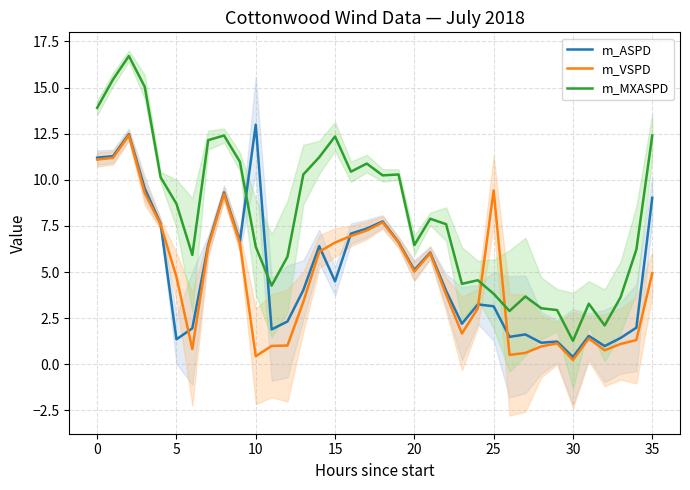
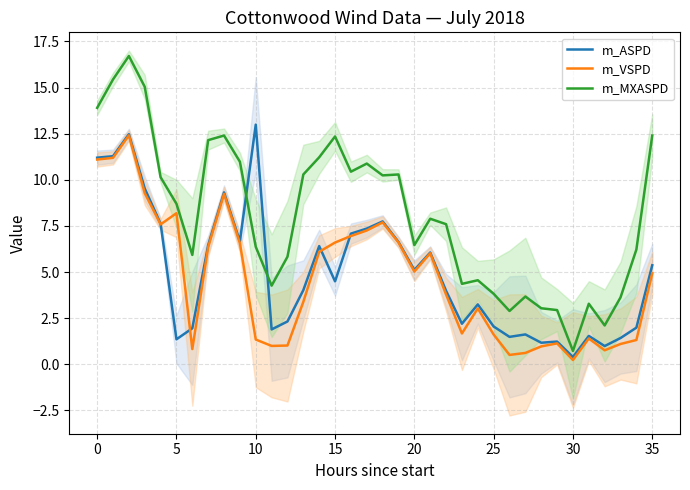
  {
    "m_ASPD": {
      "5": 1.4,
      "10": 13.0,
      "15": 4.5,
-     "25": 3.1,
+     "25": 2.1,
      "30": 0.4,
-     "35": 9.0
+     "35": 5.4
    },
    "m_VSPD": {
-     "5": 4.7,
-     "10": 0.4,
+     "5": 8.2,
+     "10": 1.3,
      "15": 6.6,
-     "25": 9.4,
+     "25": 1.6,
      "30": 0.2,
      "35": 4.9
    },
    "m_MXASPD": {
      "0": 13.9,
      "5": 8.7,
      "10": 6.4,
      "15": 12.4,
      "20": 6.5,
-     "30": 1.3,
+     "30": 0.7,
      "35": 12.4
    }
  }
